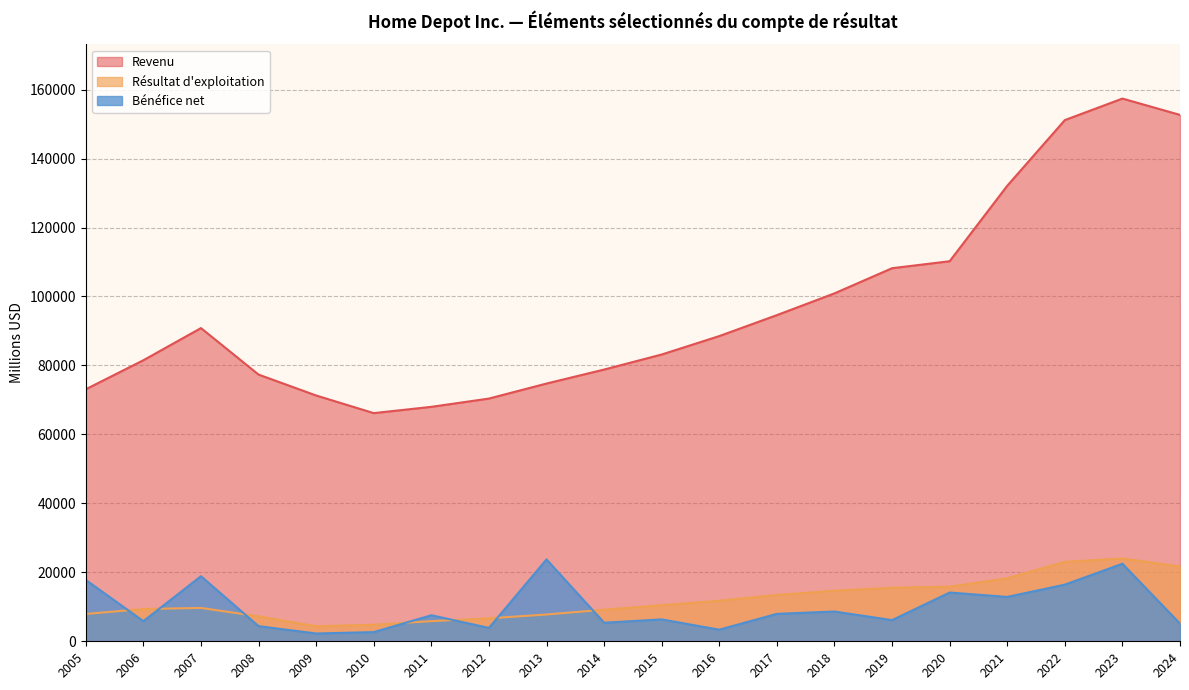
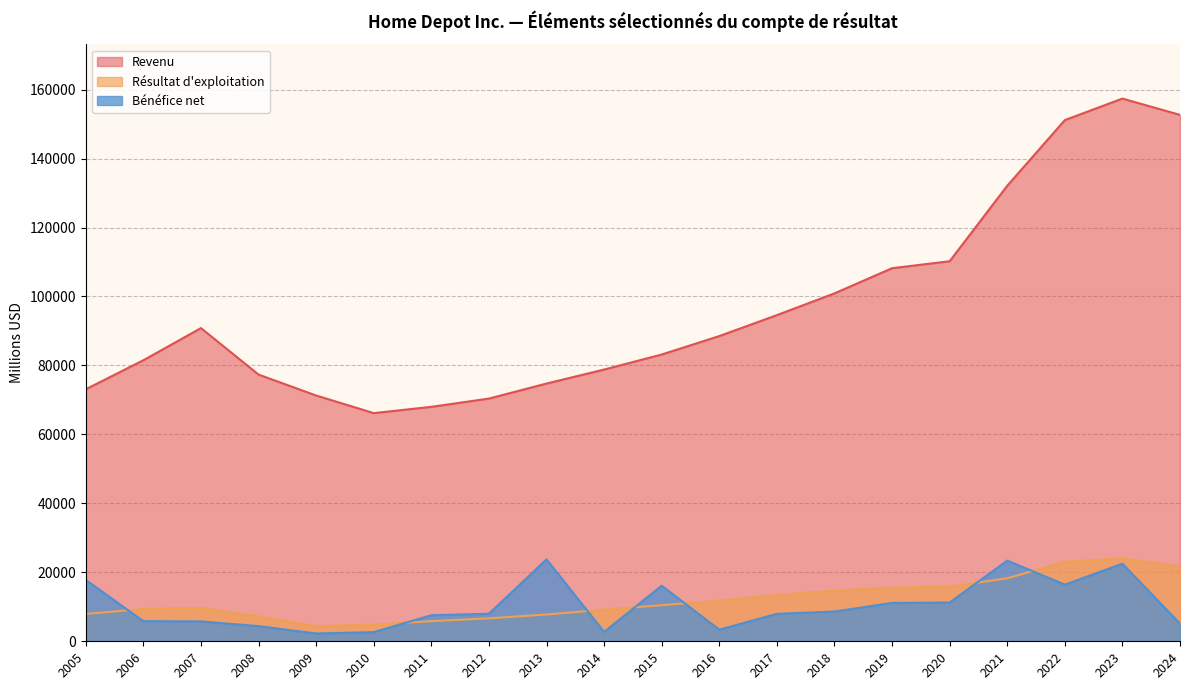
  {
    "Bénéfice net": {
      "2005": 18000,
      "2006": 6000,
-     "2007": 19000,
+     "2007": 6000,
      "2008": 4000,
      "2009": 2000,
      "2010": 3000,
      "2011": 8000,
-     "2012": 4000,
+     "2012": 8000,
      "2013": 24000,
-     "2014": 5000,
-     "2015": 6000,
+     "2014": 3000,
+     "2015": 16000,
      "2016": 3000,
      "2017": 8000,
      "2018": 9000,
-     "2019": 6000,
-     "2020": 14000,
-     "2021": 13000,
+     "2019": 11000,
+     "2020": 11000,
+     "2021": 23000,
      "2022": 16000,
      "2023": 22000,
      "2024": 5000
    }
  }
